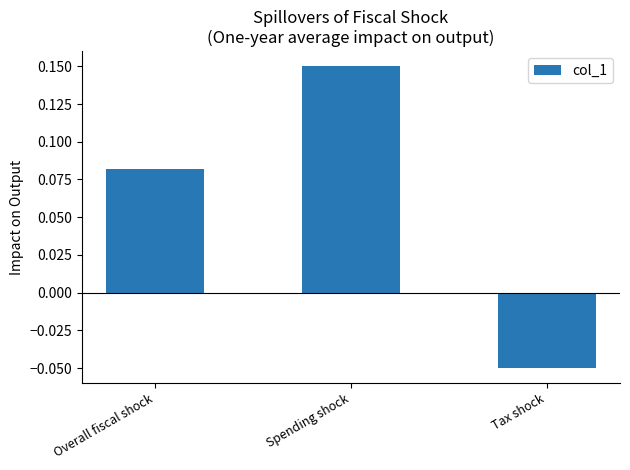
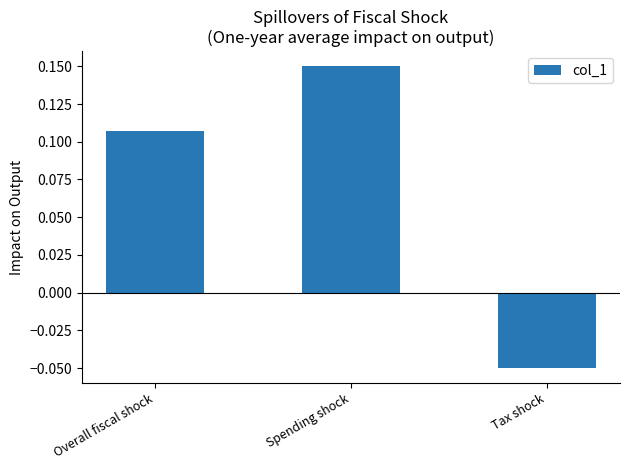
  {
-   "Overall fiscal shock": 0.082,
+   "Overall fiscal shock": 0.107,
    "Spending shock": 0.150,
    "Tax shock": -0.050
  }
